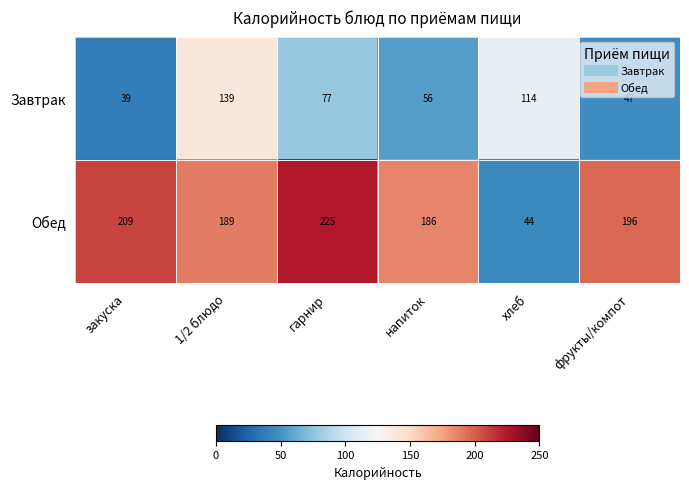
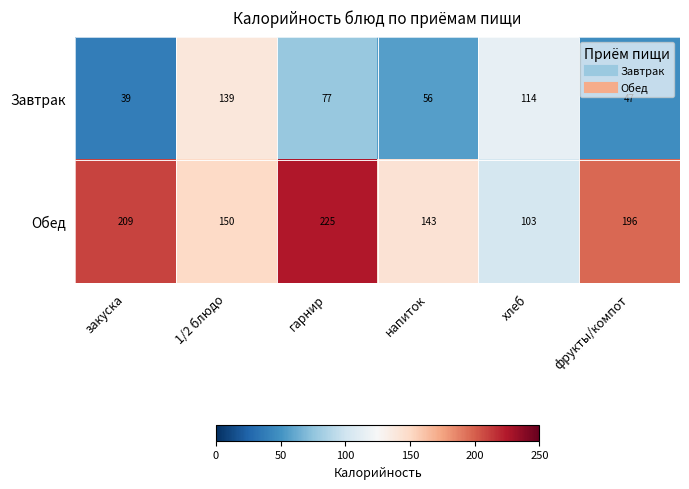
  {
    "Завтрак": {
      "закуска": 39,
      "1/2 блюдо": 139,
      "гарнир": 77,
      "напиток": 56,
      "хлеб": 114
    },
    "Обед": {
      "закуска": 209,
-     "1/2 блюдо": 189,
+     "1/2 блюдо": 150,
      "гарнир": 225,
-     "напиток": 186,
-     "хлеб": 44,
+     "напиток": 143,
+     "хлеб": 103,
      "фрукты/компот": 196
    }
  }
